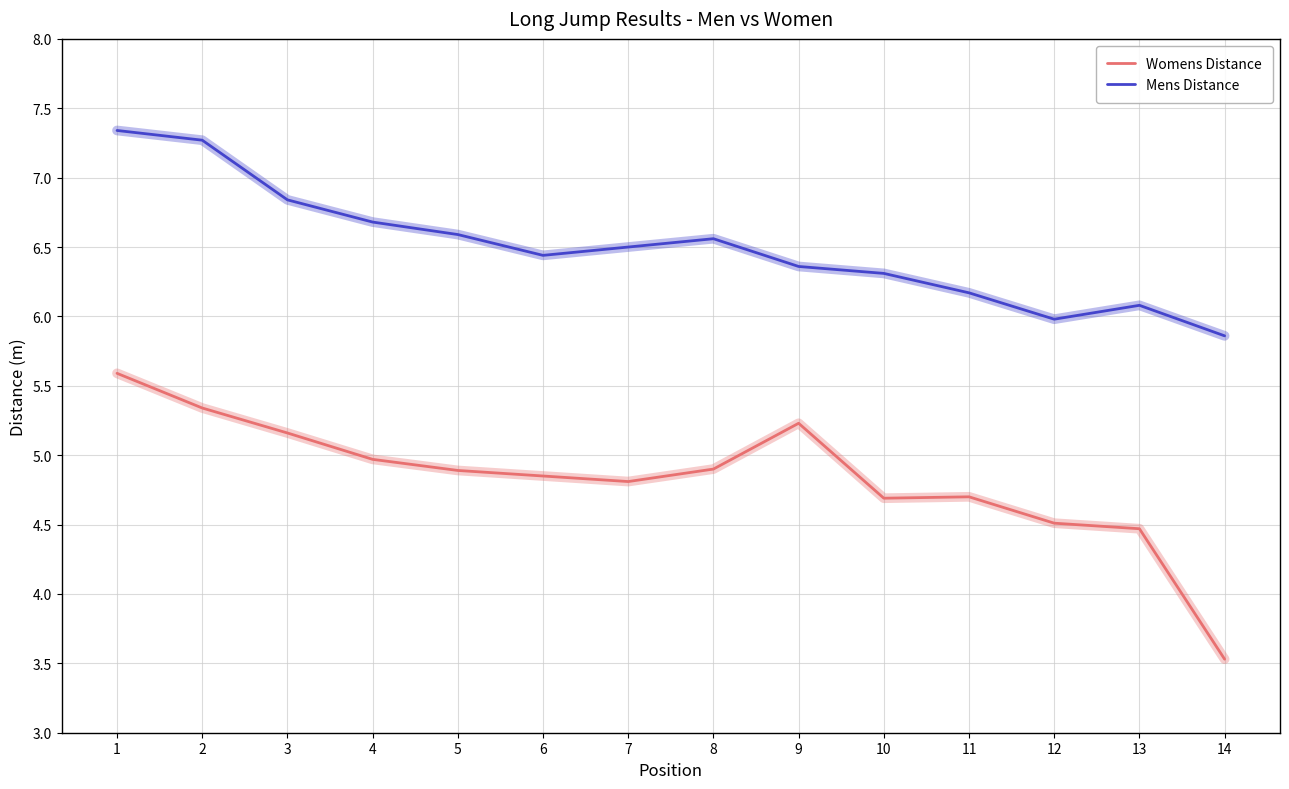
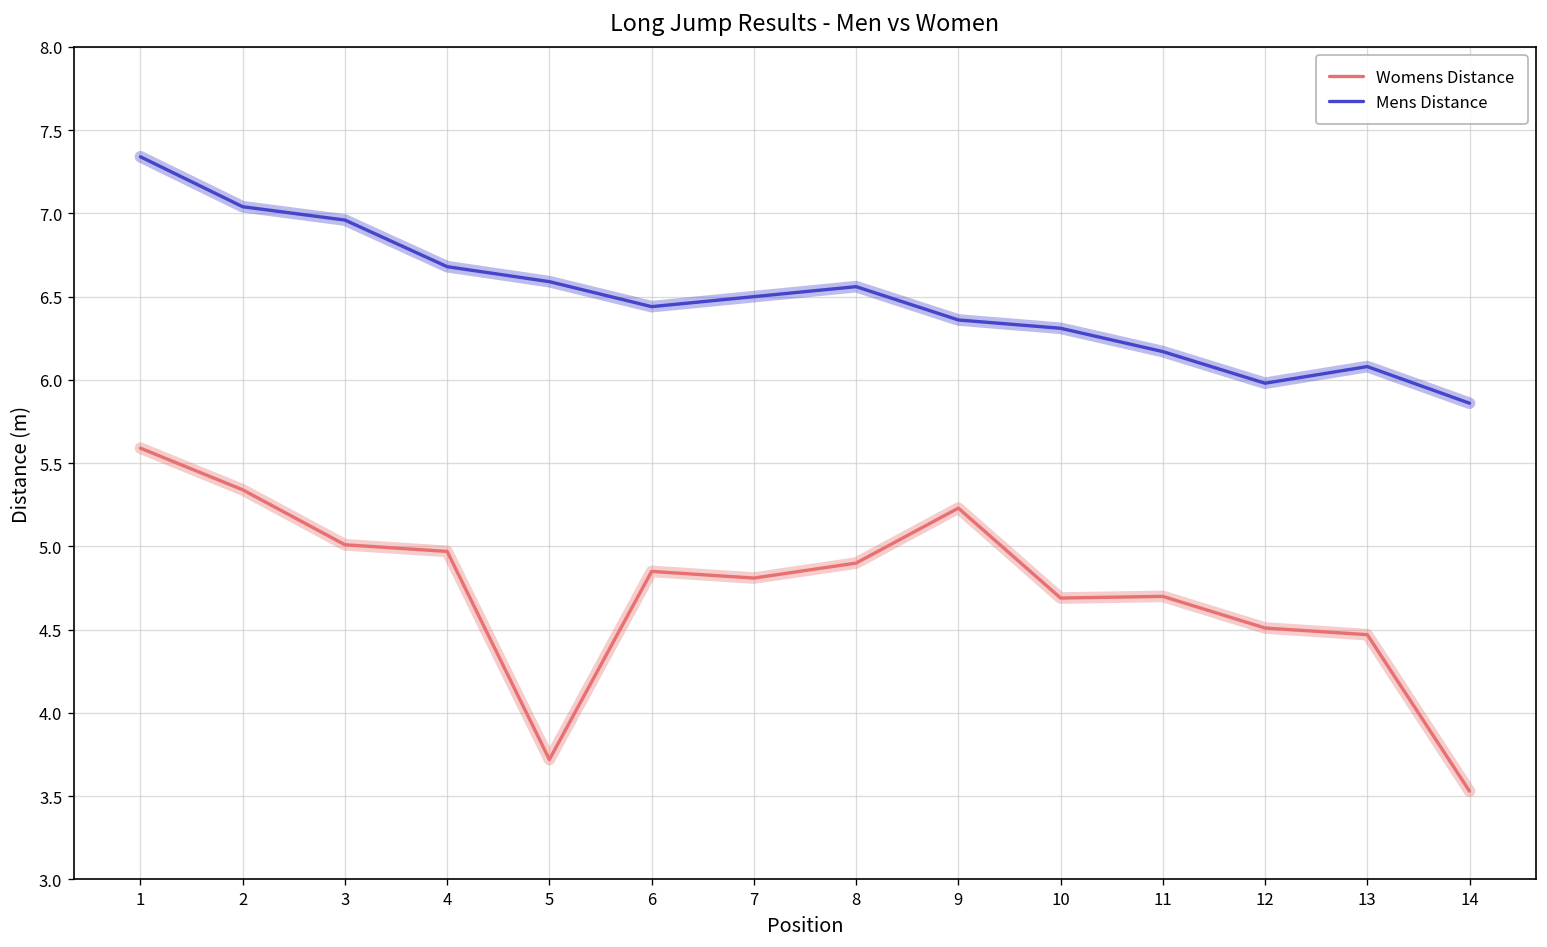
  {
    "Womens Distance": {
      "1": 5.59,
      "2": 5.34,
-     "3": 5.16,
+     "3": 5.01,
      "4": 4.97,
-     "5": 4.89,
+     "5": 3.72,
      "6": 4.85,
      "7": 4.81,
      "8": 4.90,
      "9": 5.23,
      "10": 4.69,
      "11": 4.70,
      "12": 4.51,
      "13": 4.47,
      "14": 3.53
    },
    "Mens Distance": {
      "1": 7.34,
-     "2": 7.27,
-     "3": 6.84,
+     "2": 7.04,
+     "3": 6.96,
      "4": 6.68,
      "5": 6.59,
      "6": 6.44,
      "7": 6.50,
      "8": 6.56,
      "9": 6.36,
      "10": 6.31,
      "11": 6.17,
      "12": 5.98,
      "13": 6.08,
      "14": 5.86
    }
  }
